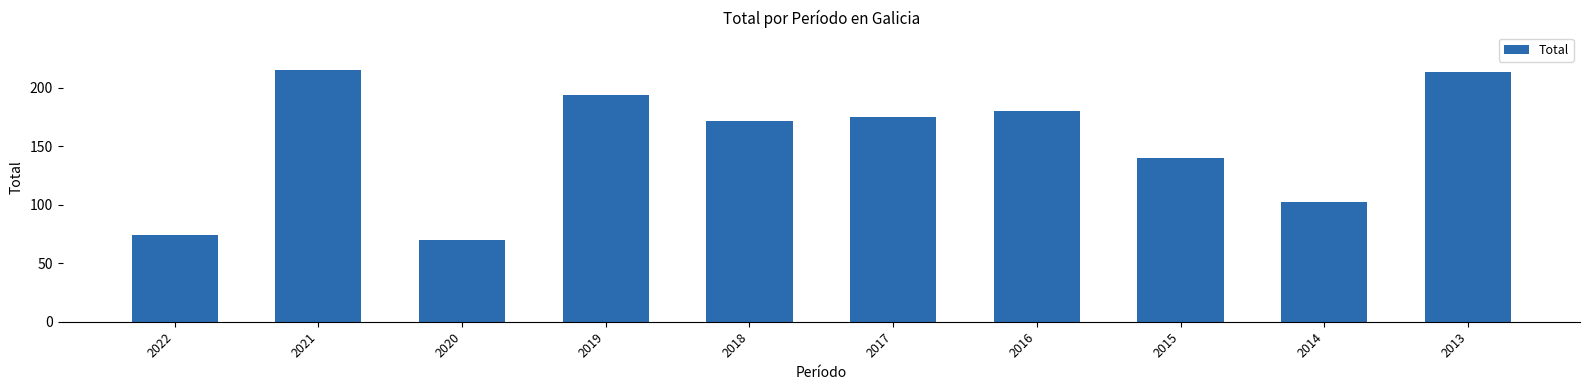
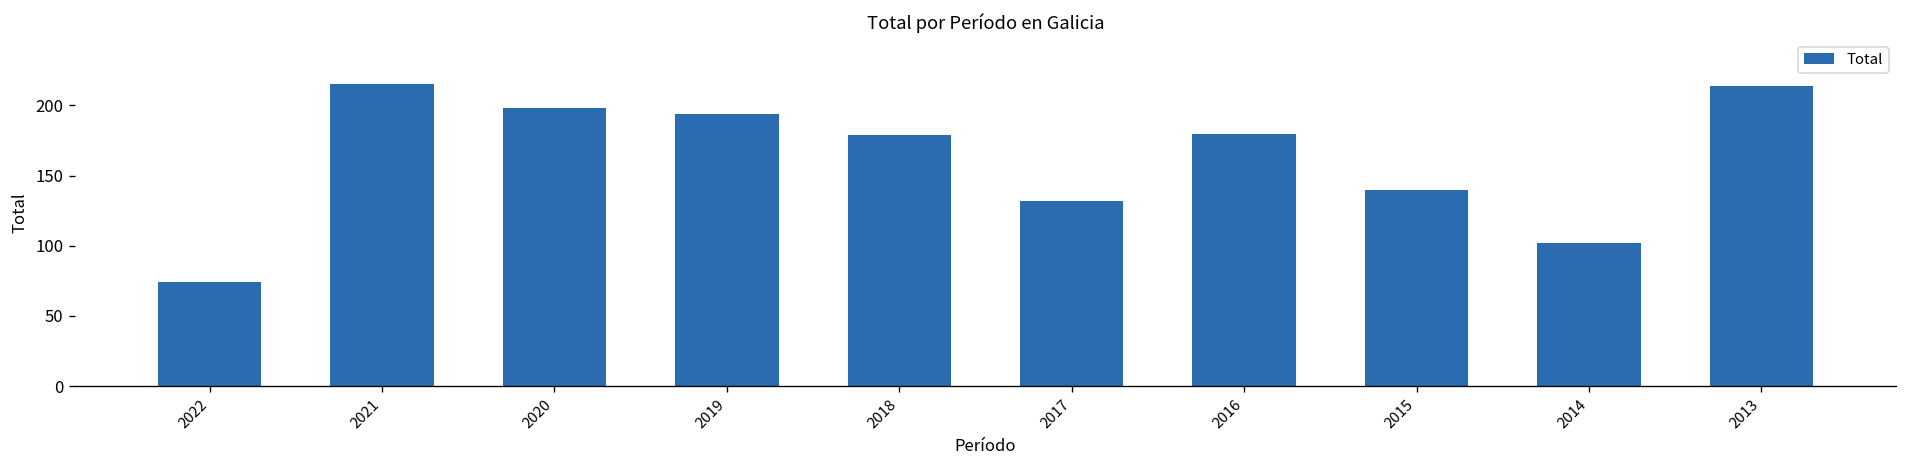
  {
    "2022": 74,
    "2021": 215,
-   "2020": 70,
+   "2020": 198,
    "2019": 194,
-   "2018": 172,
-   "2017": 175,
+   "2018": 179,
+   "2017": 132,
    "2016": 180,
    "2015": 140,
    "2014": 102,
    "2013": 214
  }
